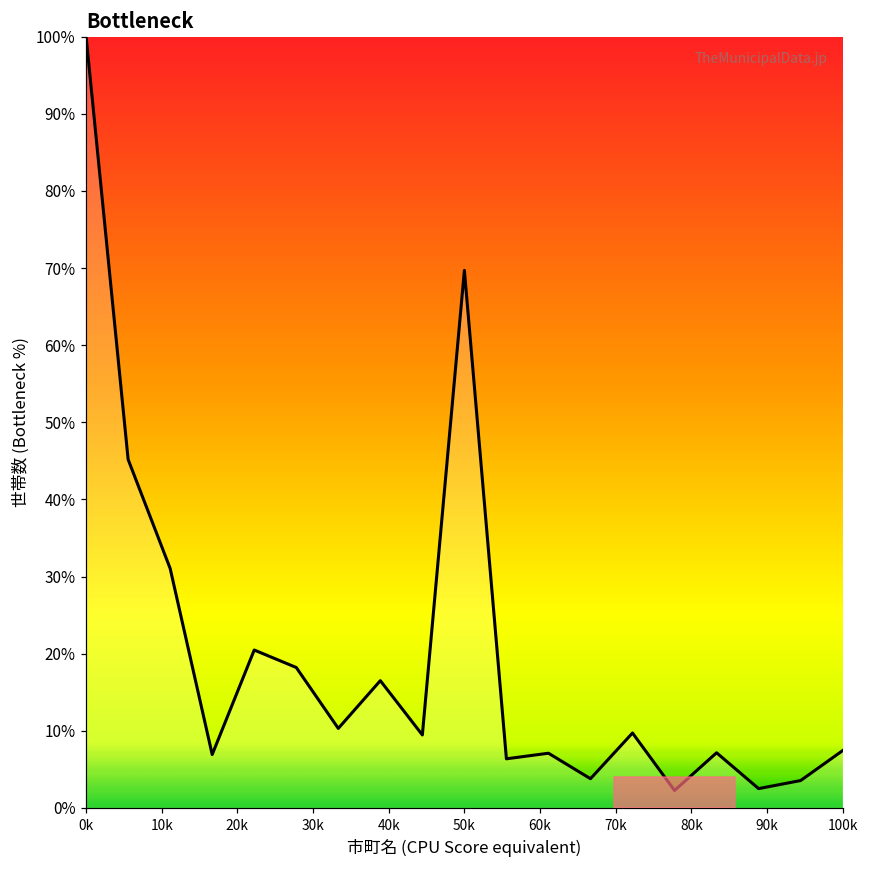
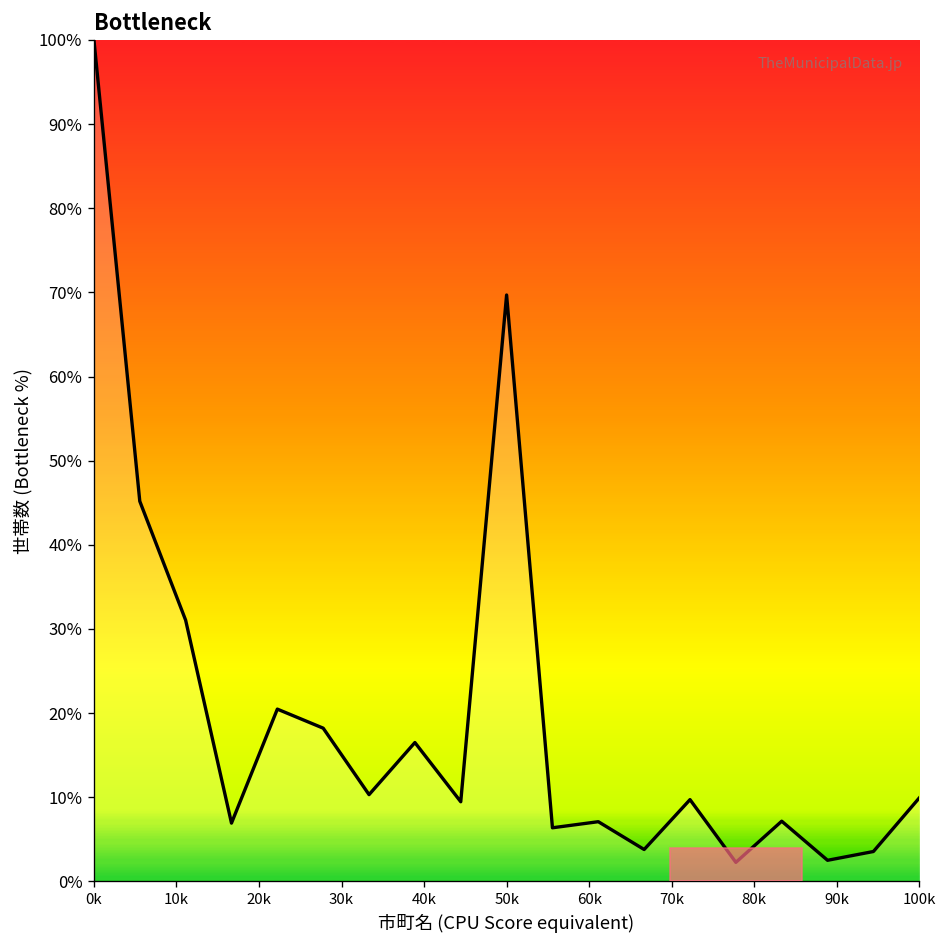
  {
    "0k": "100%",
    "50k": "70%",
-   "100k": "7%"
+   "100k": "10%"
  }
